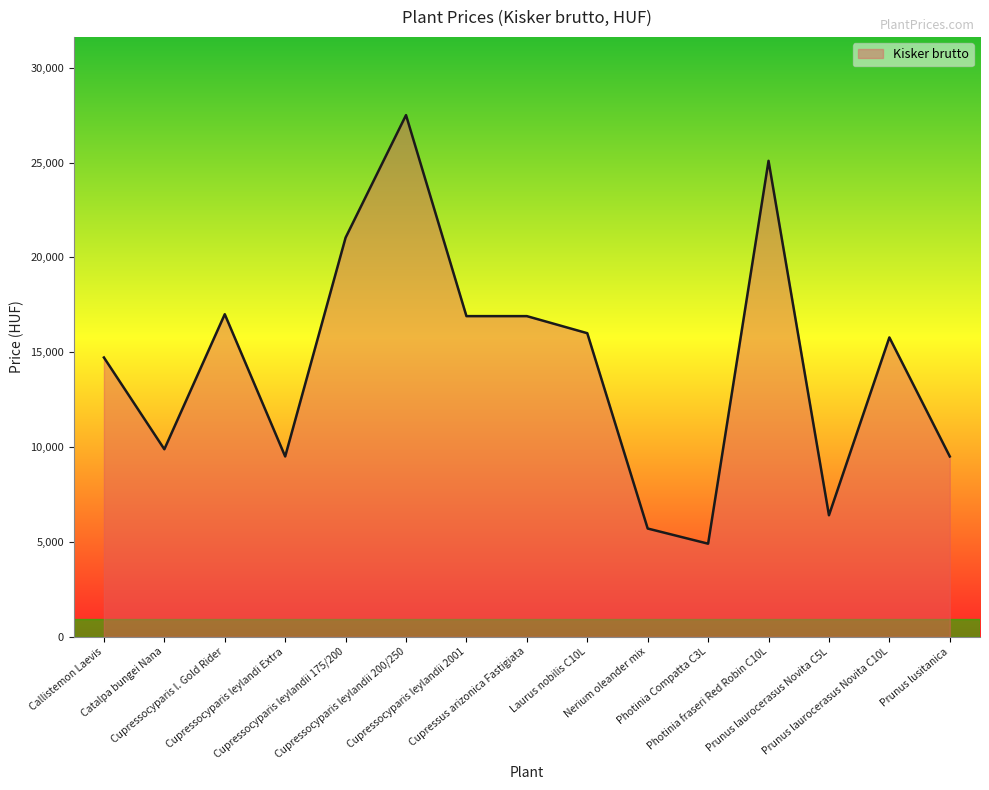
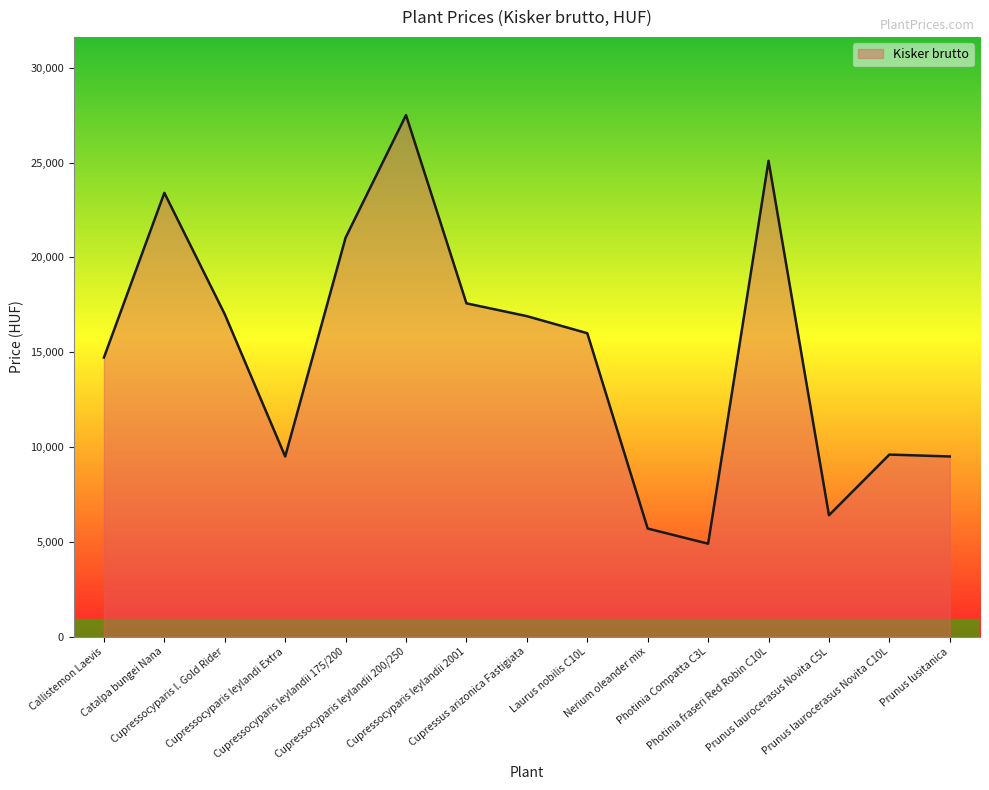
  {
    "Callistemon Laevis": "14,700",
-   "Catalpa bungei Nana": "9,900",
+   "Catalpa bungei Nana": "23,400",
    "Cupressocyparis l. Gold Rider": "17,000",
    "Cupressocyparis leylandi Extra": "9,500",
    "Cupressocyparis leylandii 175/200": "21,000",
    "Cupressocyparis leylandii 200/250": "27,500",
-   "Cupressocyparis leylandii 2001": "16,900",
+   "Cupressocyparis leylandii 2001": "17,600",
    "Cupressus arizonica Fastigiata": "16,900",
    "Laurus nobilis C10L": "16,000",
    "Nerium oleander mix": "5,700",
    "Photinia Compatta C3L": "4,900",
    "Photinia fraseri Red Robin C10L": "25,100",
    "Prunus laurocerasus Novita C5L": "6,400",
-   "Prunus laurocerasus Novita C10L": "15,800",
+   "Prunus laurocerasus Novita C10L": "9,600",
    "Prunus lusitanica": "9,500"
  }
